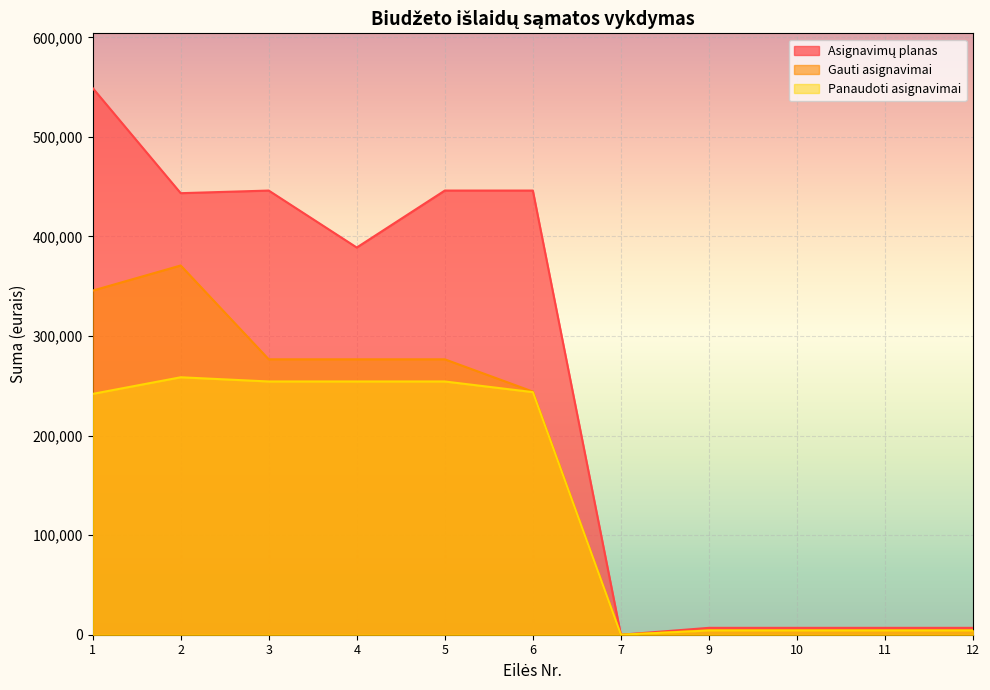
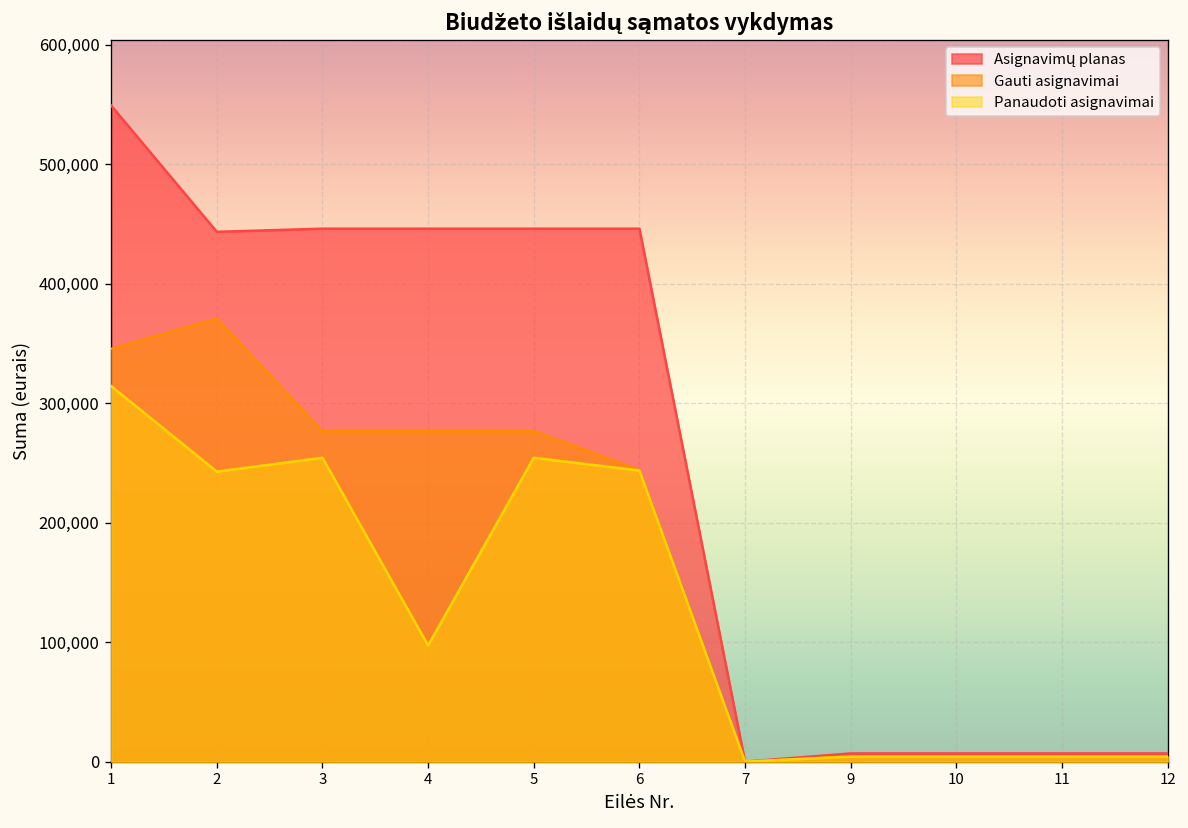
  {
    "Asignavimų planas": {
      "1": "550,000",
      "2": "440,000",
      "3": "450,000",
-     "4": "390,000",
+     "4": "450,000",
      "5": "450,000",
      "6": "450,000"
    },
    "Gauti asignavimai": {
      "1": "350,000",
      "2": "370,000",
      "3": "280,000",
      "4": "280,000",
      "5": "280,000"
    },
    "Panaudoti asignavimai": {
-     "1": "240,000",
-     "2": "260,000",
+     "1": "310,000",
+     "2": "240,000",
      "3": "250,000",
-     "4": "250,000",
+     "4": "100,000",
      "5": "250,000"
    }
  }
